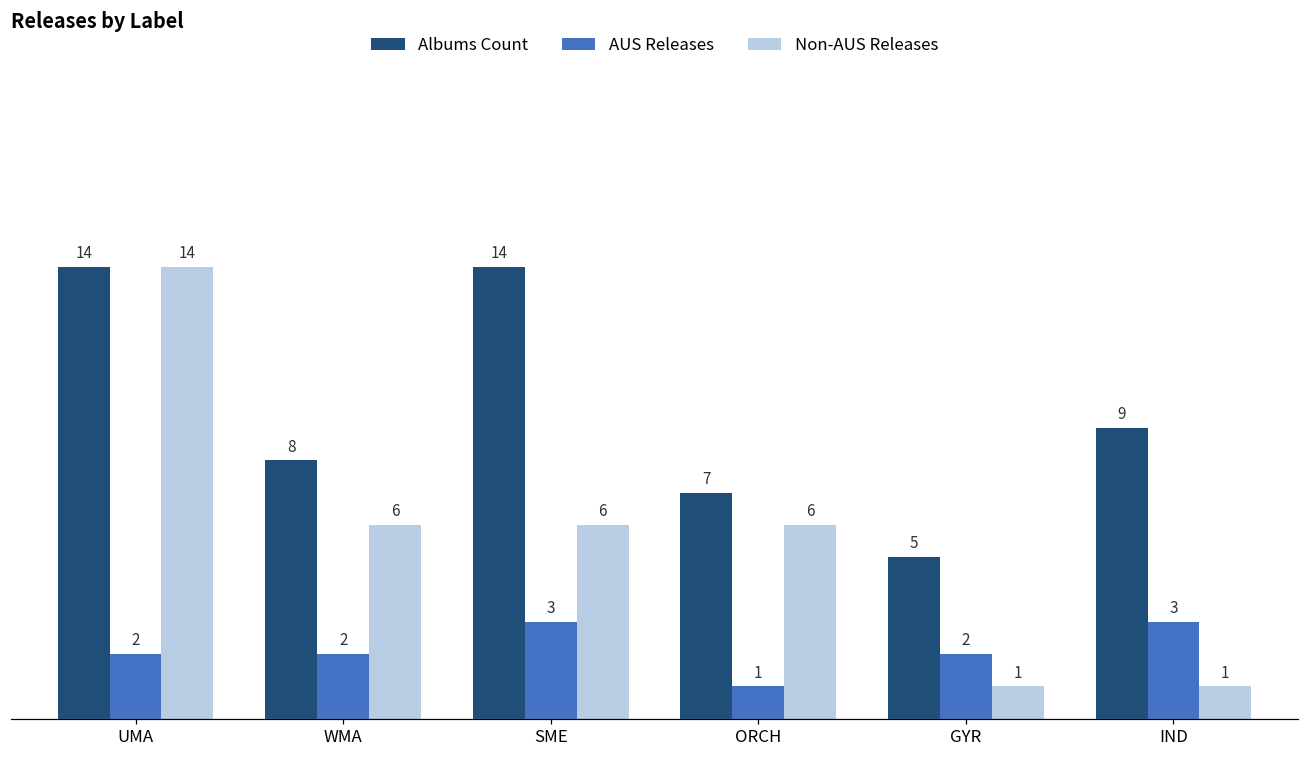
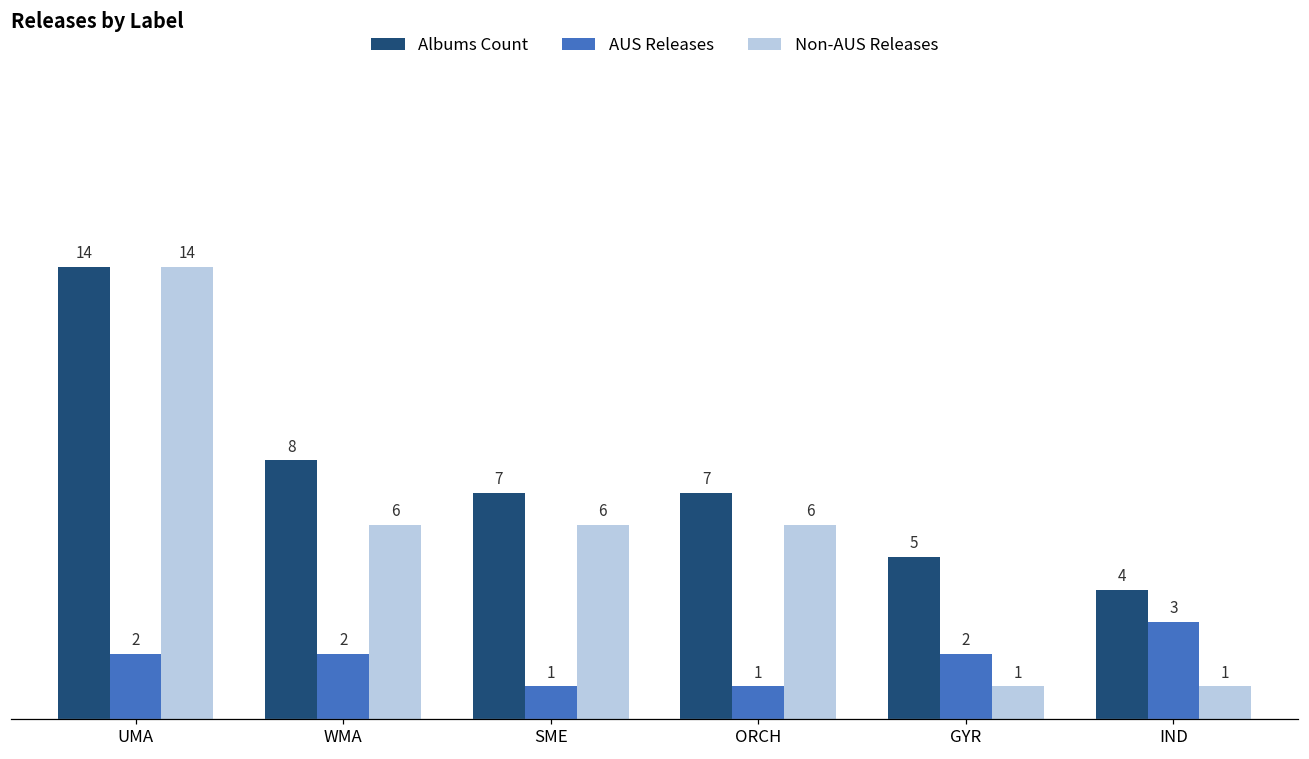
  {
    "Albums Count": {
      "UMA": 14,
      "WMA": 8,
-     "SME": 14,
+     "SME": 7,
      "ORCH": 7,
      "GYR": 5,
-     "IND": 9
+     "IND": 4
    },
    "AUS Releases": {
      "UMA": 2,
      "WMA": 2,
-     "SME": 3,
+     "SME": 1,
      "ORCH": 1,
      "GYR": 2,
      "IND": 3
    },
    "Non-AUS Releases": {
      "UMA": 14,
      "WMA": 6,
      "SME": 6,
      "ORCH": 6,
      "GYR": 1,
      "IND": 1
    }
  }
